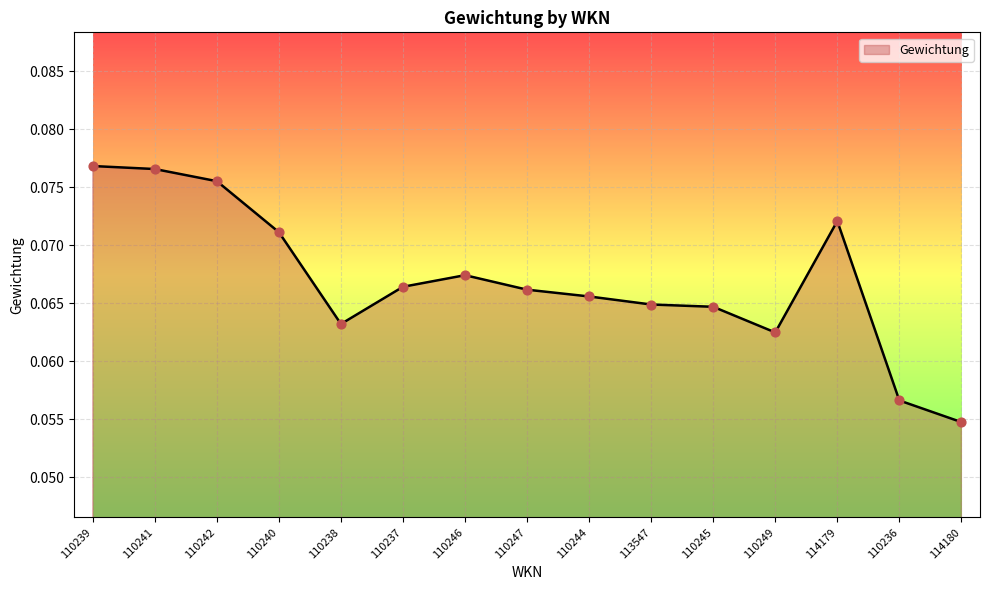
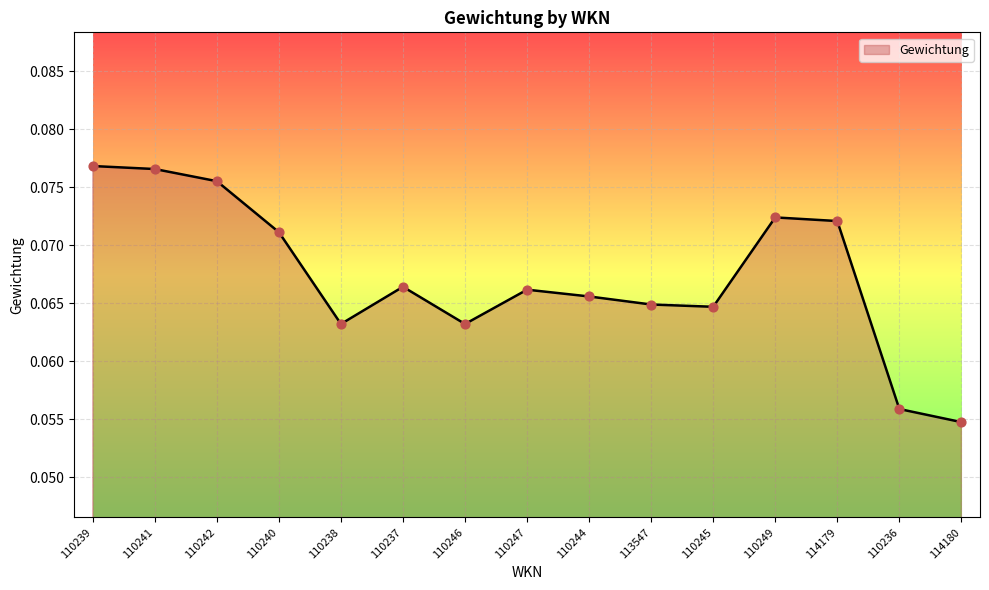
  {
    "110239": 0.0768,
    "110241": 0.0766,
    "110242": 0.0755,
    "110240": 0.0711,
    "110238": 0.0632,
    "110237": 0.0664,
-   "110246": 0.0674,
+   "110246": 0.0632,
    "110247": 0.0662,
    "110244": 0.0656,
    "113547": 0.0649,
    "110245": 0.0647,
-   "110249": 0.0625,
+   "110249": 0.0724,
    "114179": 0.0721,
-   "110236": 0.0566,
+   "110236": 0.0559,
    "114180": 0.0548
  }
